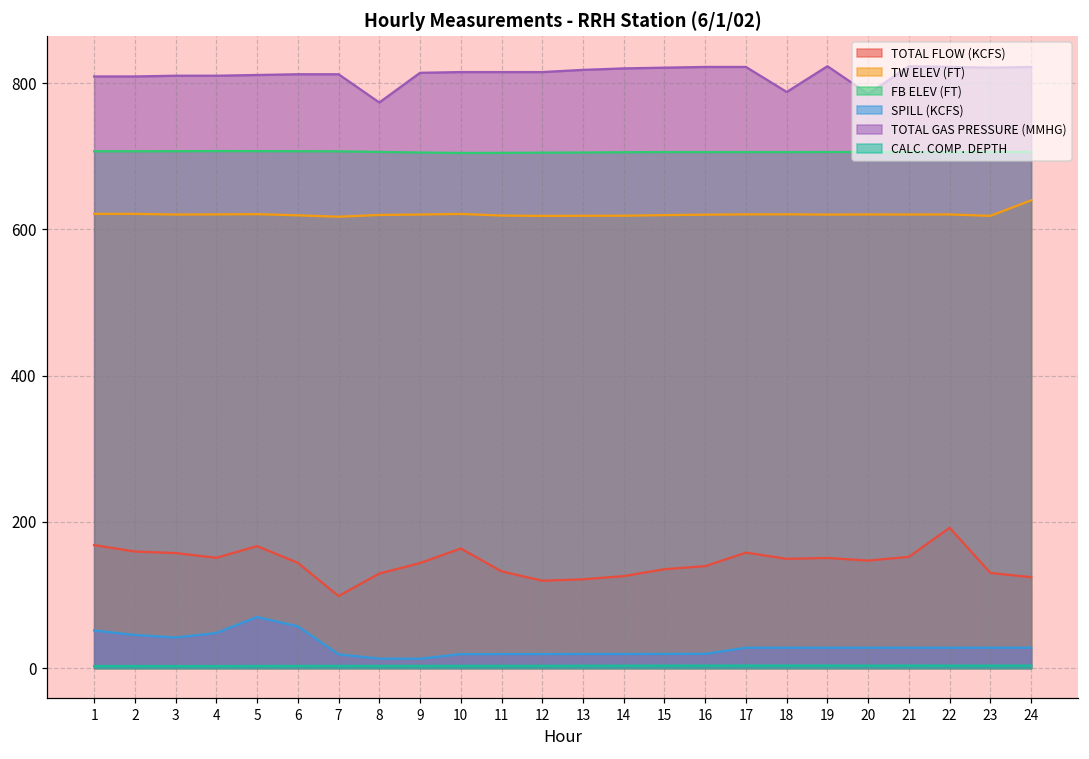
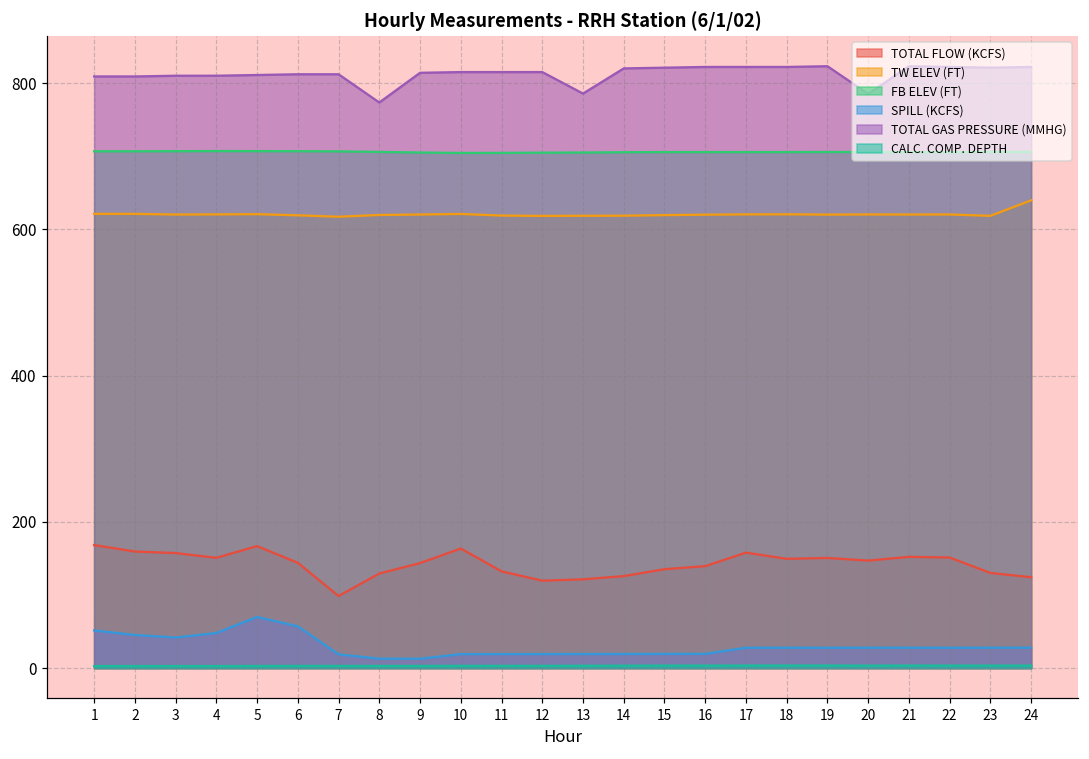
  {
    "TOTAL FLOW (KCFS)": {
      "1": 170,
      "2": 160,
      "3": 160,
      "4": 150,
      "5": 170,
      "6": 140,
      "7": 100,
      "8": 130,
      "9": 140,
      "10": 160,
      "11": 130,
      "12": 120,
      "13": 120,
      "14": 130,
      "15": 140,
      "16": 140,
      "17": 160,
      "18": 150,
      "19": 150,
      "20": 150,
      "21": 150,
-     "22": 190,
+     "22": 150,
      "23": 130,
      "24": 120
    },
    "TW ELEV (FT)": {
      "1": 620,
      "2": 620,
      "3": 620,
      "4": 620,
      "5": 620,
      "6": 620,
      "7": 620,
      "8": 620,
      "9": 620,
      "10": 620,
      "11": 620,
      "12": 620,
      "13": 620,
      "14": 620,
      "15": 620,
      "16": 620,
      "17": 620,
      "18": 620,
      "19": 620,
      "20": 620,
      "21": 620,
      "22": 620,
      "23": 620,
      "24": 640
    },
    "SPILL (KCFS)": {
      "1": 50,
      "2": 50,
      "3": 40,
      "4": 50,
      "5": 70,
      "6": 60,
      "7": 20,
      "8": 10,
      "9": 10,
      "10": 20,
      "11": 20,
      "12": 20,
      "13": 20,
      "14": 20,
      "15": 20,
      "16": 20,
      "17": 30,
      "18": 30,
      "19": 30,
      "20": 30,
      "21": 30,
      "22": 30,
      "23": 30,
      "24": 30
    },
    "TOTAL GAS PRESSURE (MMHG)": {
      "1": 810,
      "2": 810,
      "3": 810,
      "4": 810,
      "5": 810,
      "6": 810,
      "7": 810,
      "8": 770,
      "9": 810,
      "10": 820,
      "11": 820,
      "12": 820,
-     "13": 820,
+     "13": 790,
      "14": 820,
      "15": 820,
      "16": 820,
      "17": 820,
-     "18": 790,
+     "18": 820,
      "19": 820
    }
  }
